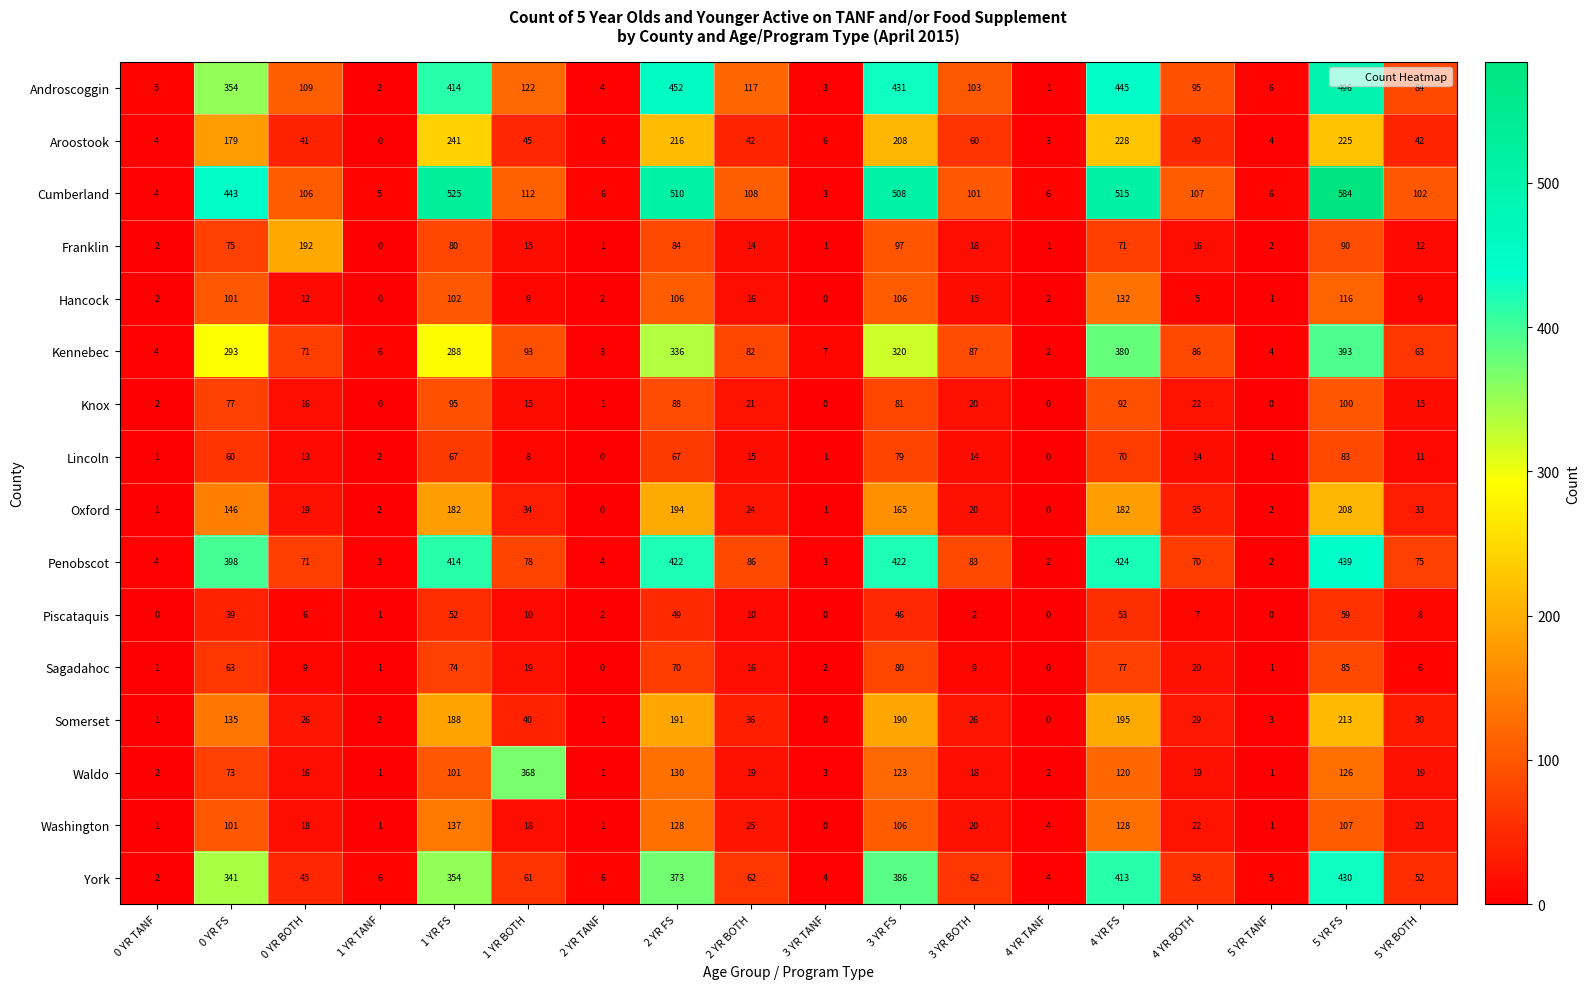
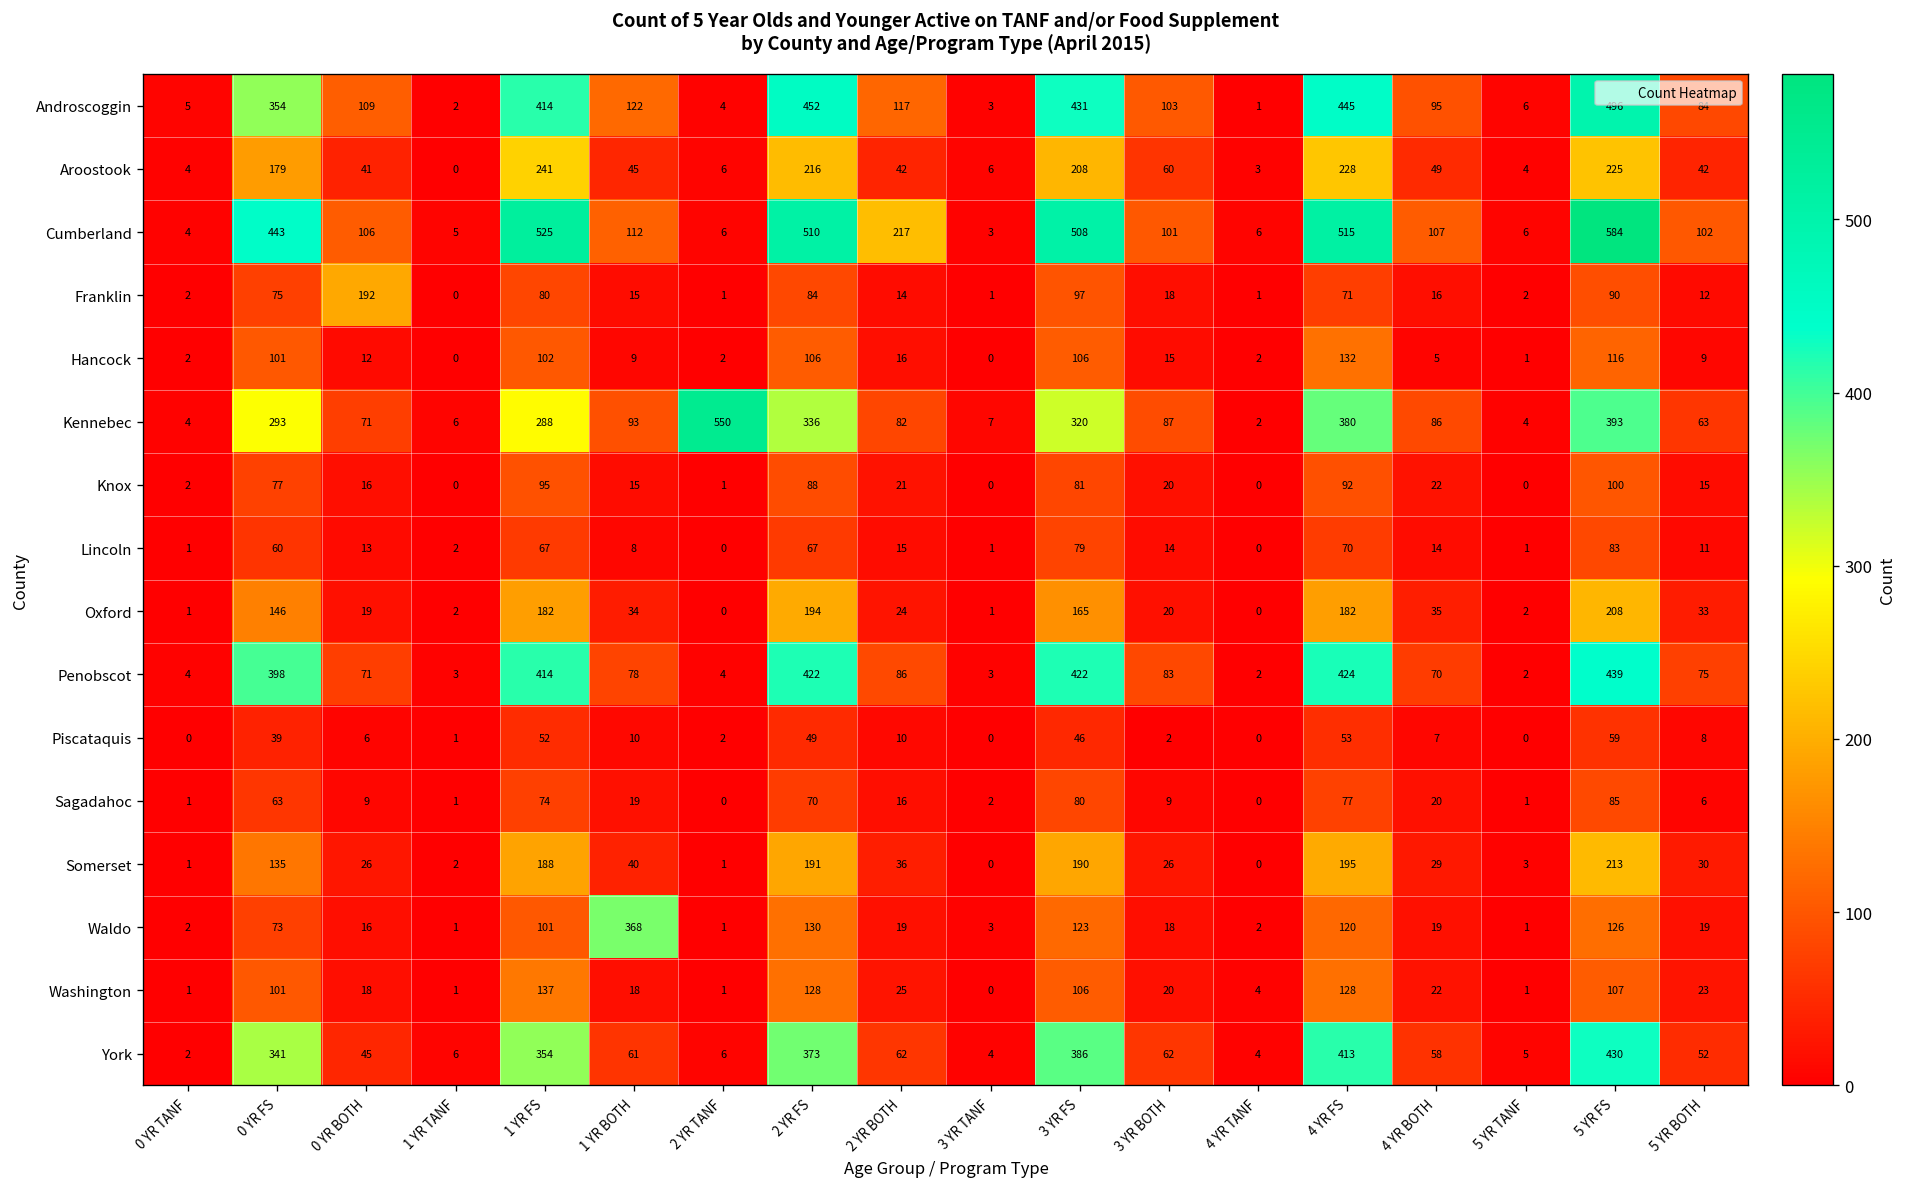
  {
    "Cumberland": {
      "0 YR TANF": 4,
      "0 YR FS": 443,
      "0 YR BOTH": 106,
      "1 YR TANF": 5,
      "1 YR FS": 525,
      "1 YR BOTH": 112,
      "2 YR TANF": 6,
      "2 YR FS": 510,
-     "2 YR BOTH": 108,
+     "2 YR BOTH": 217,
      "3 YR TANF": 3,
      "3 YR FS": 508,
      "3 YR BOTH": 101,
      "4 YR TANF": 6,
      "4 YR FS": 515,
      "4 YR BOTH": 107,
      "5 YR TANF": 6,
      "5 YR FS": 584,
      "5 YR BOTH": 102
    },
    "Kennebec": {
      "0 YR TANF": 4,
      "0 YR FS": 293,
      "0 YR BOTH": 71,
      "1 YR TANF": 6,
      "1 YR FS": 288,
      "1 YR BOTH": 93,
-     "2 YR TANF": 3,
+     "2 YR TANF": 550,
      "2 YR FS": 336,
      "2 YR BOTH": 82,
      "3 YR TANF": 7,
      "3 YR FS": 320,
      "3 YR BOTH": 87,
      "4 YR TANF": 2,
      "4 YR FS": 380,
      "4 YR BOTH": 86,
      "5 YR TANF": 4,
      "5 YR FS": 393,
      "5 YR BOTH": 63
    }
  }
